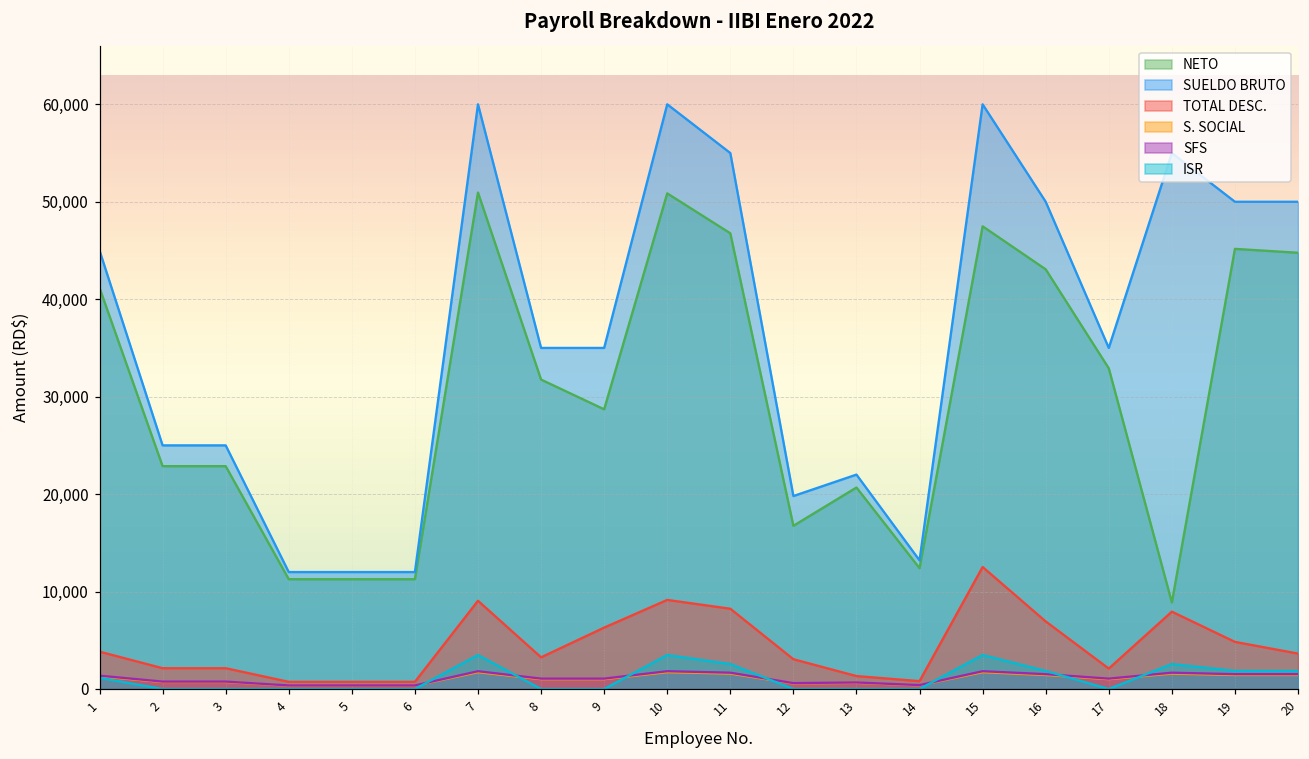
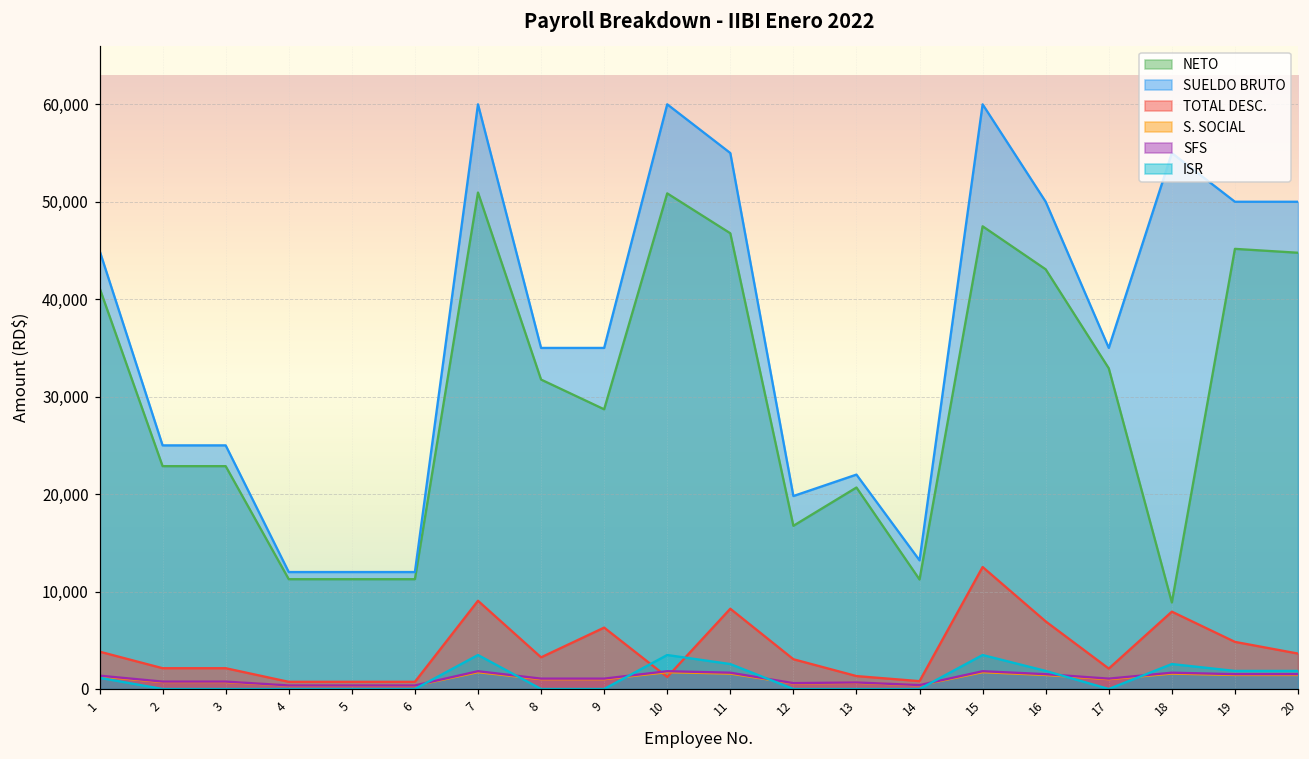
  {
    "NETO": {
      "1": "41,000",
      "2": "23,000",
      "3": "23,000",
      "4": "11,000",
      "5": "11,000",
      "6": "11,000",
      "7": "51,000",
      "8": "32,000",
      "9": "29,000",
      "10": "51,000",
      "11": "47,000",
      "12": "17,000",
      "13": "21,000",
-     "14": "12,000",
+     "14": "11,000",
      "15": "47,000",
      "16": "43,000",
      "17": "33,000",
      "18": "9,000",
      "19": "45,000",
      "20": "45,000"
    },
    "TOTAL DESC.": {
      "1": "4,000",
      "2": "2,000",
      "3": "2,000",
      "4": "1,000",
      "5": "1,000",
      "6": "1,000",
      "7": "9,000",
      "8": "3,000",
      "9": "6,000",
-     "10": "9,000",
+     "10": "1,000",
      "11": "8,000",
      "12": "3,000",
      "13": "1,000",
      "14": "1,000",
      "15": "13,000",
      "16": "7,000",
      "17": "2,000",
      "18": "8,000",
      "19": "5,000",
      "20": "4,000"
    }
  }
